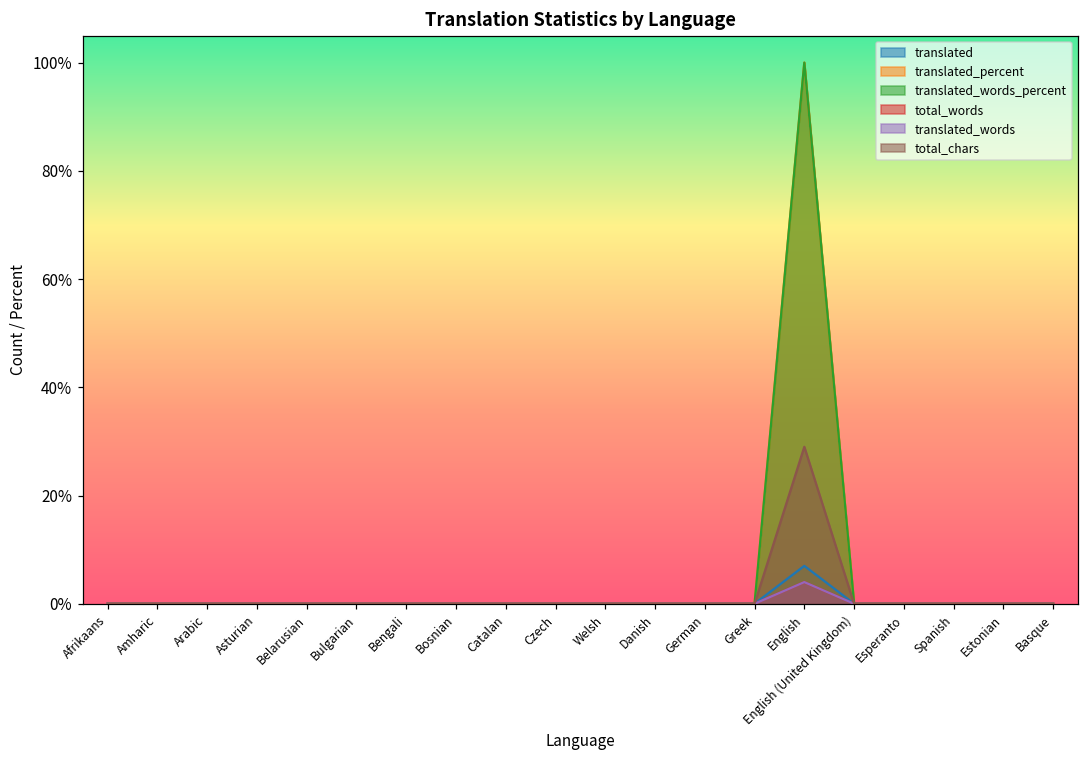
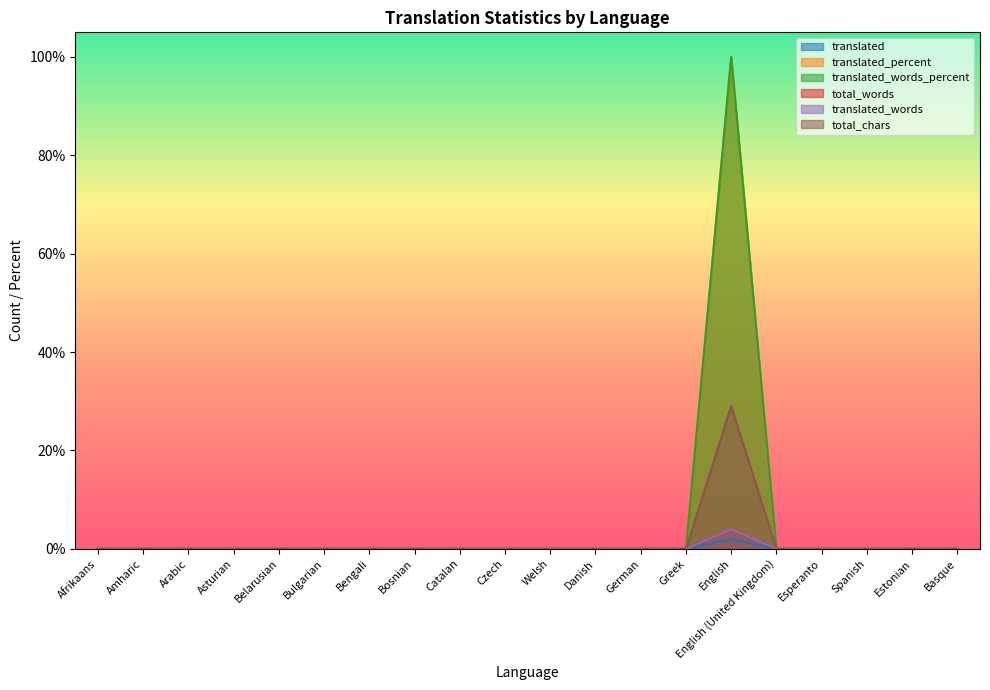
  {
    "translated": {
-     "English": "7%"
+     "English": "2%"
    },
    "translated_words_percent": {
      "English": "100%"
    },
    "translated_words": {
      "English": "4%"
    },
    "total_chars": {
      "English": "29%"
    }
  }
